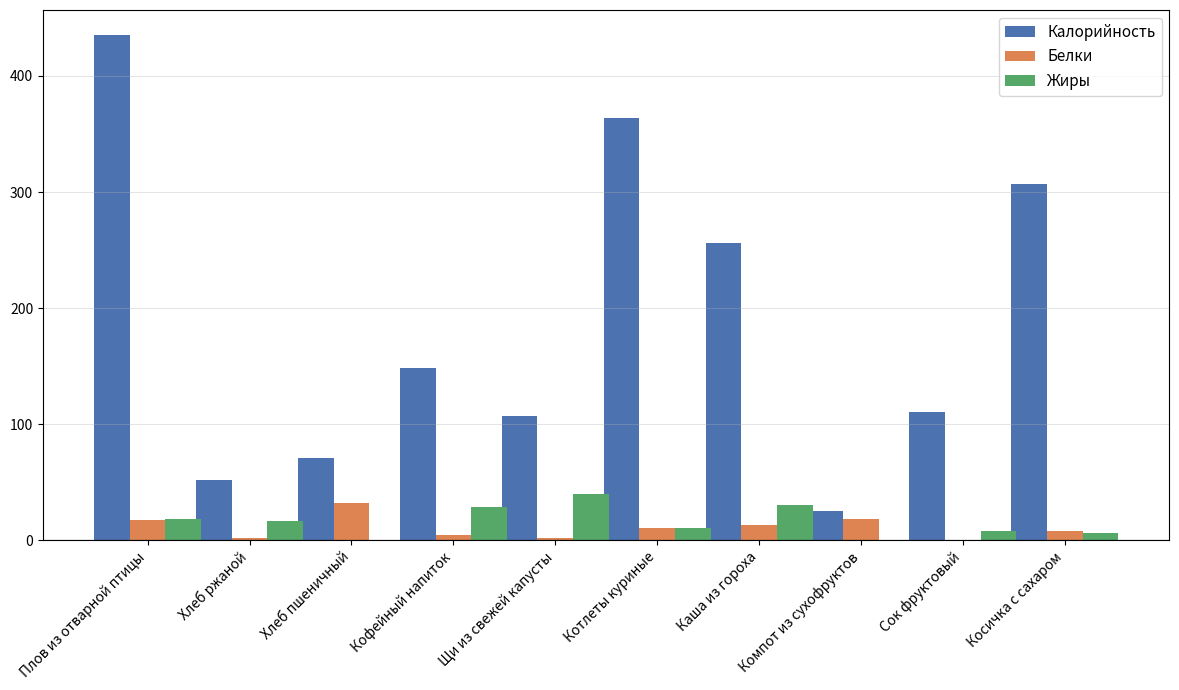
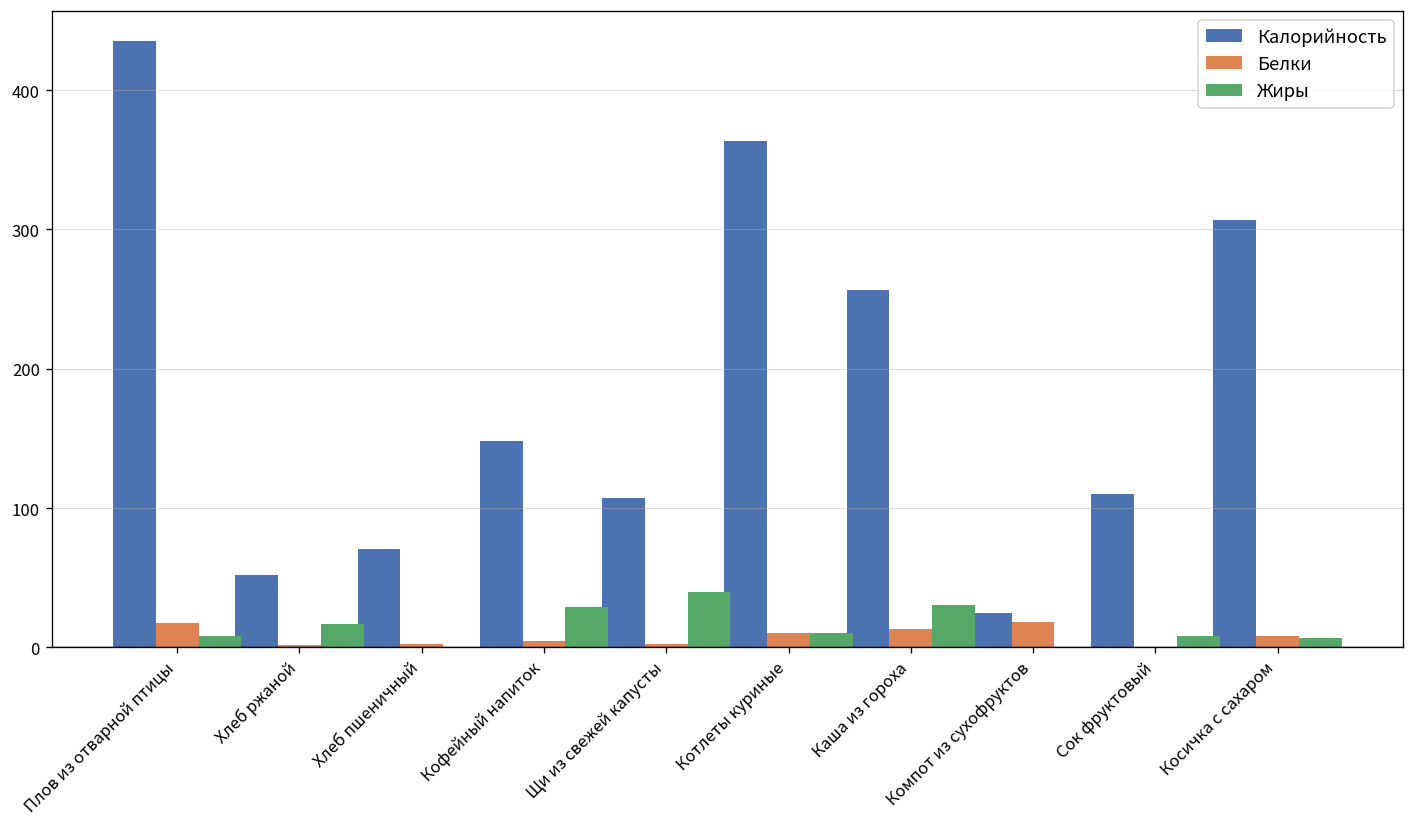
  {
    "Калорийность": {
      "Плов из отварной птицы": 435,
      "Хлеб ржаной": 52,
      "Хлеб пшеничный": 71,
      "Кофейный напиток": 148,
      "Щи из свежей капусты": 107,
      "Котлеты куриные": 363,
      "Каша из гороха": 256,
      "Компот из сухофруктов": 25,
      "Сок фруктовый": 110,
      "Косичка с сахаром": 306
    },
    "Белки": {
      "Плов из отварной птицы": 17,
-     "Хлеб пшеничный": 32,
+     "Хлеб пшеничный": 2,
      "Кофейный напиток": 4,
      "Щи из свежей капусты": 2,
      "Котлеты куриные": 10,
      "Каша из гороха": 13,
      "Компот из сухофруктов": 18,
      "Косичка с сахаром": 8
    },
    "Жиры": {
-     "Плов из отварной птицы": 18,
+     "Плов из отварной птицы": 8,
      "Хлеб ржаной": 17,
      "Кофейный напиток": 29,
      "Щи из свежей капусты": 40,
      "Котлеты куриные": 10,
      "Каша из гороха": 30,
      "Компот из сухофруктов": 0,
      "Сок фруктовый": 8,
      "Косичка с сахаром": 7
    }
  }
